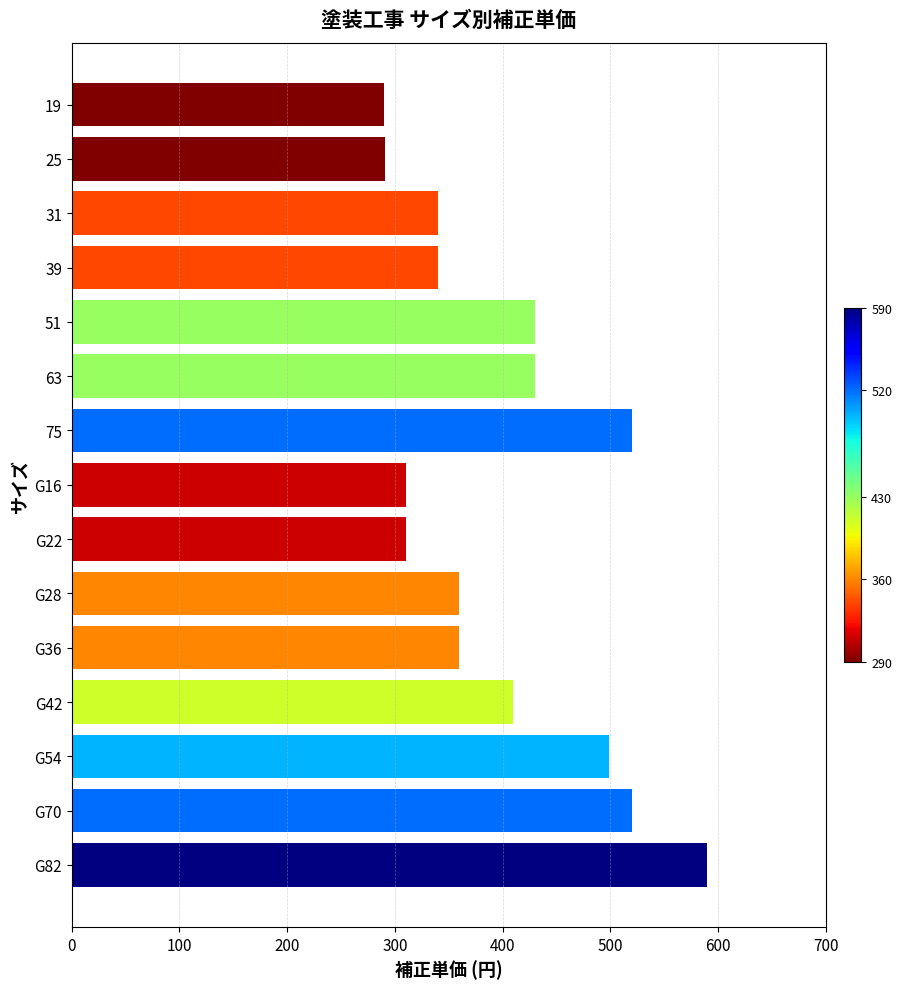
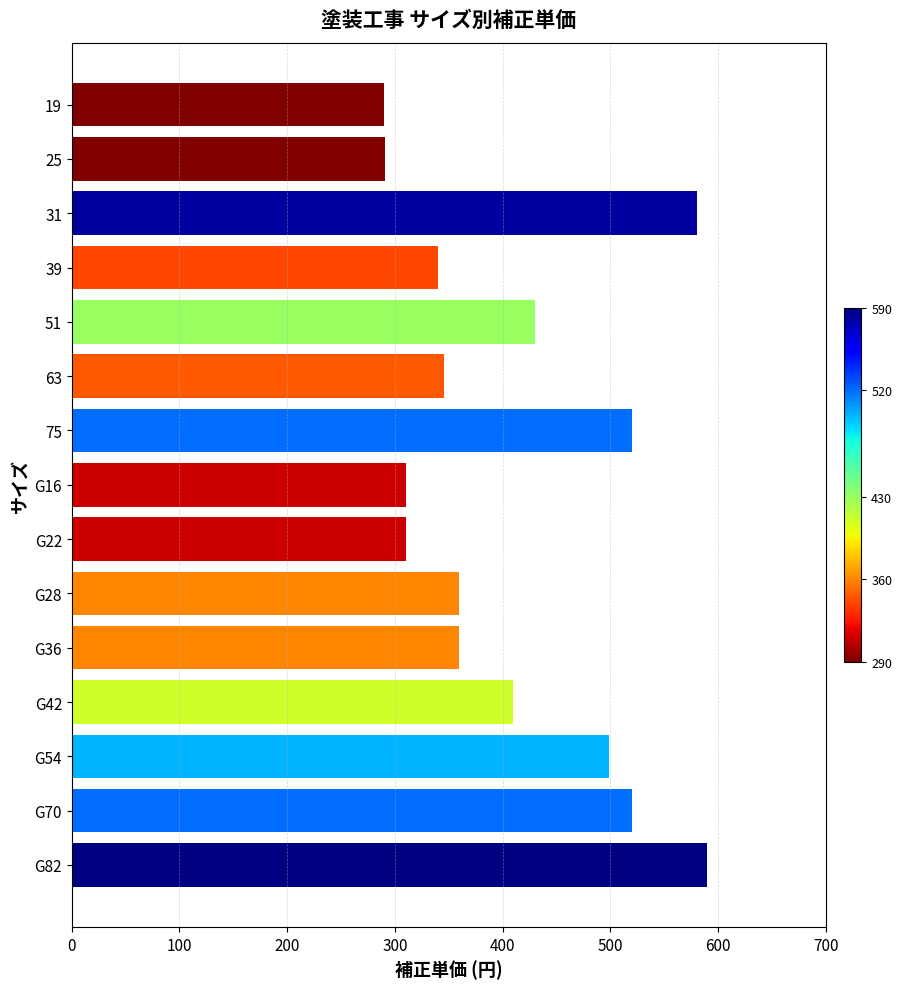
  {
    "19": 290,
    "25": 291,
-   "31": 340,
+   "31": 581,
    "39": 340,
    "51": 430,
-   "63": 430,
+   "63": 346,
    "75": 520,
    "G16": 310,
    "G22": 310,
    "G28": 360,
    "G36": 360,
    "G42": 410,
    "G54": 499,
    "G70": 520,
    "G82": 590
  }
